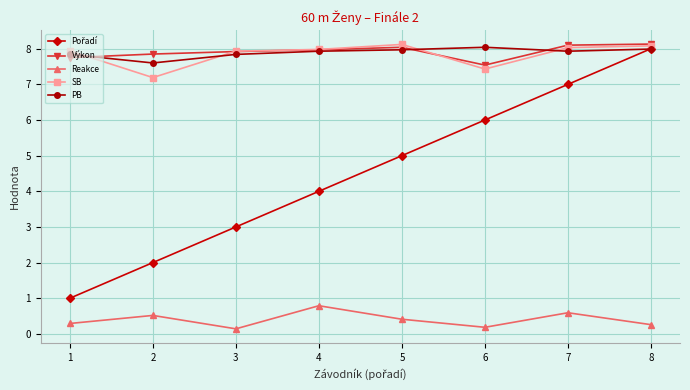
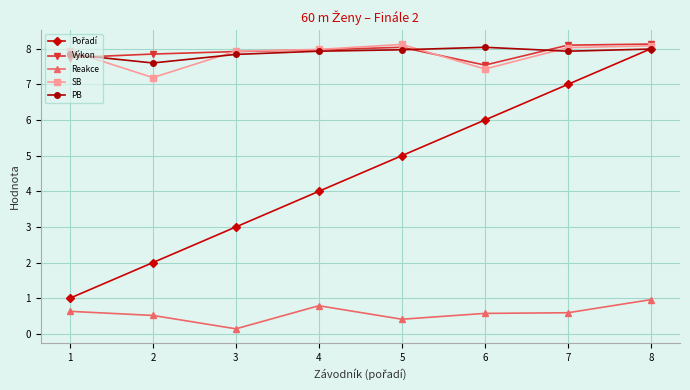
  {
    "Výkon": {
      "2": 7.9,
      "6": 7.5
    },
    "Reakce": {
-     "1": 0.3,
+     "1": 0.6,
      "2": 0.5,
      "3": 0.1,
      "4": 0.8,
      "5": 0.4,
-     "6": 0.2,
+     "6": 0.6,
      "7": 0.6,
-     "8": 0.3
+     "8": 1.0
    },
    "SB": {
      "2": 7.2,
      "5": 8.1,
      "6": 7.4
    }
  }
